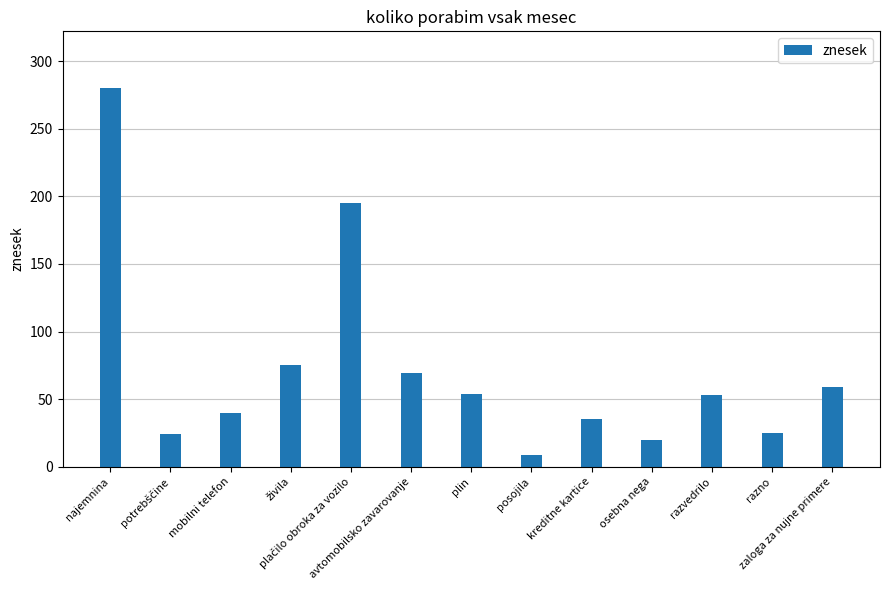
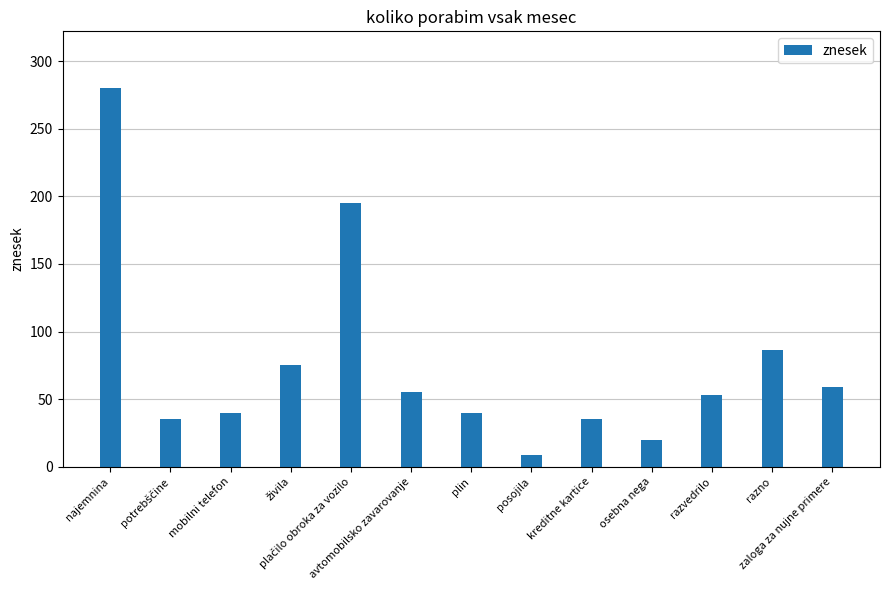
  {
    "najemnina": 280,
-   "potrebščine": 24,
+   "potrebščine": 35,
    "mobilni telefon": 40,
    "živila": 75,
    "plačilo obroka za vozilo": 195,
-   "avtomobilsko zavarovanje": 69,
-   "plin": 54,
+   "avtomobilsko zavarovanje": 55,
+   "plin": 40,
    "posojila": 9,
    "kreditne kartice": 35,
    "osebna nega": 20,
    "razvedrilo": 53,
-   "razno": 25,
+   "razno": 86,
    "zaloga za nujne primere": 59
  }
